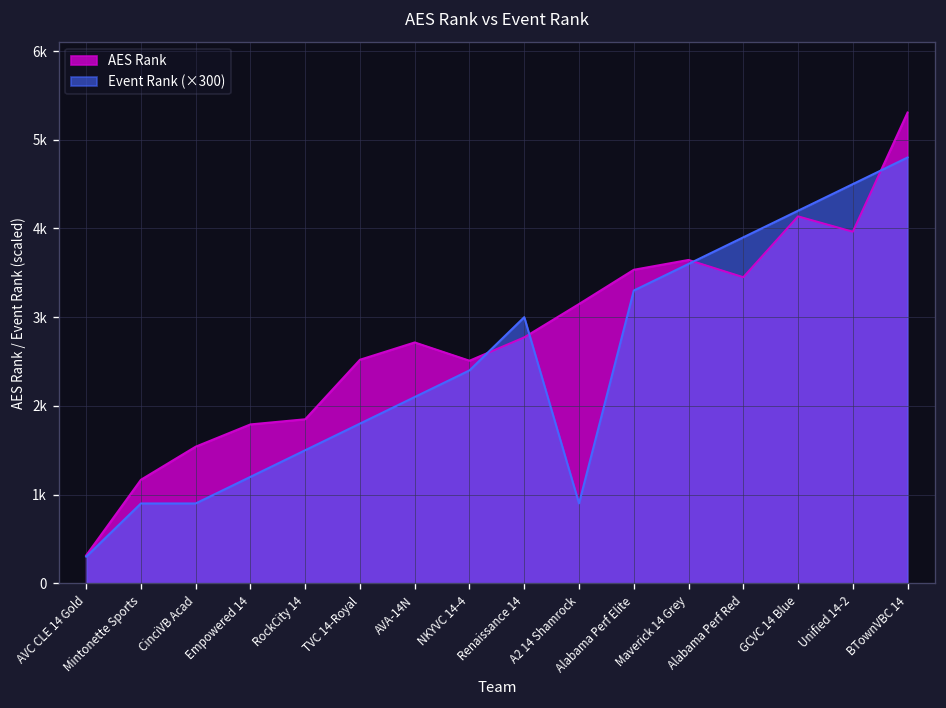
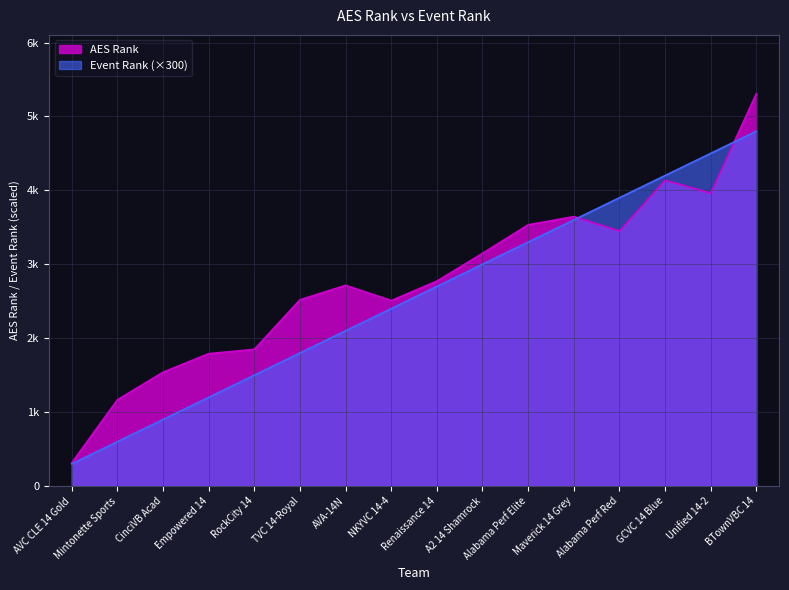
  {
    "AES Rank": {
      "Mintonette Sports": 1200,
      "CinciVB Acad": 1500,
      "Empowered 14": 1800,
      "RockCity 14": 1800,
      "TVC 14-Royal": 2500,
      "AVA-14N": 2700,
      "NKYVC 14-4": 2500,
      "Renaissance 14": 2800,
      "A2 14 Shamrock": 3100,
      "Alabama Perf Elite": 3500,
      "Maverick 14 Grey": 3600,
      "Alabama Perf Red": 3500,
      "GCVC 14 Blue": 4100,
      "Unified 14-2": 4000,
      "BTownVBC 14": 5300
    },
    "Event Rank (×300)": {
-     "Mintonette Sports": 900,
+     "Mintonette Sports": 600,
      "CinciVB Acad": 900,
      "Empowered 14": 1200,
      "RockCity 14": 1500,
      "TVC 14-Royal": 1800,
      "AVA-14N": 2100,
      "NKYVC 14-4": 2400,
-     "Renaissance 14": 3000,
-     "A2 14 Shamrock": 900,
+     "Renaissance 14": 2700,
+     "A2 14 Shamrock": 3000,
      "Alabama Perf Elite": 3300,
      "Maverick 14 Grey": 3600,
      "Alabama Perf Red": 3900,
      "GCVC 14 Blue": 4200,
      "Unified 14-2": 4500,
      "BTownVBC 14": 4800
    }
  }
